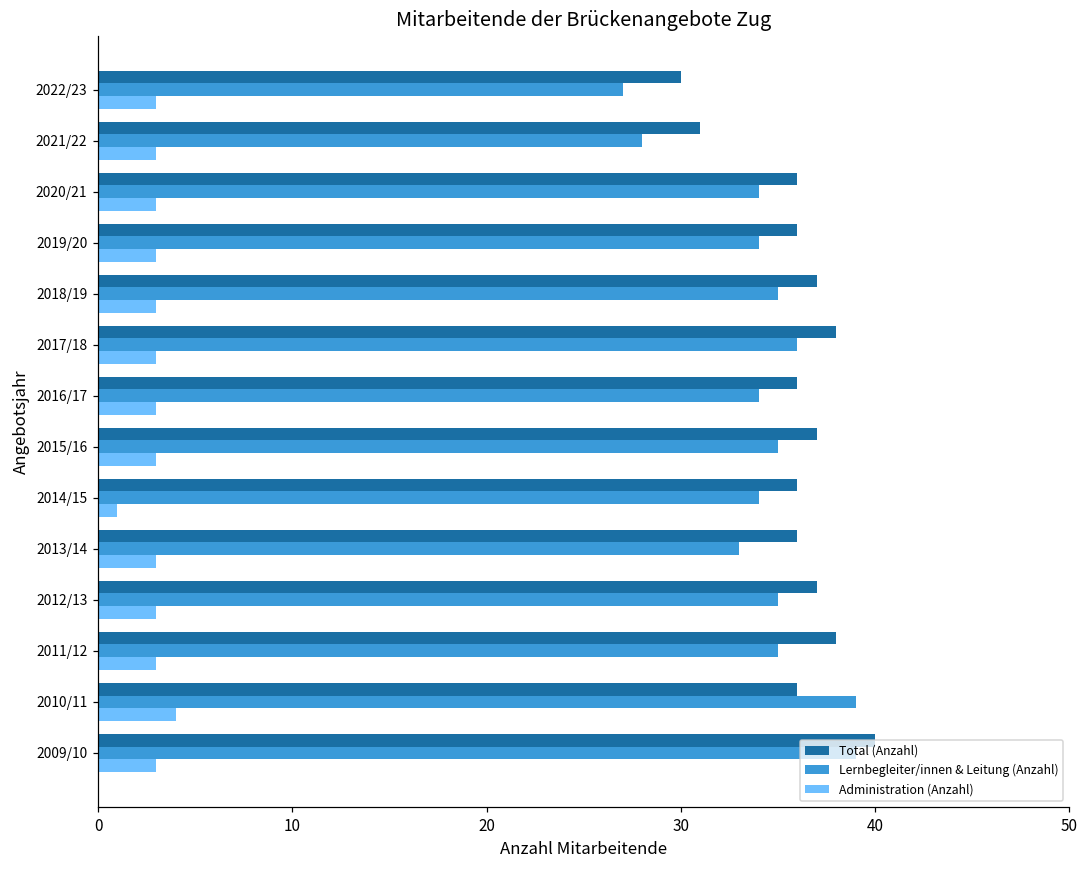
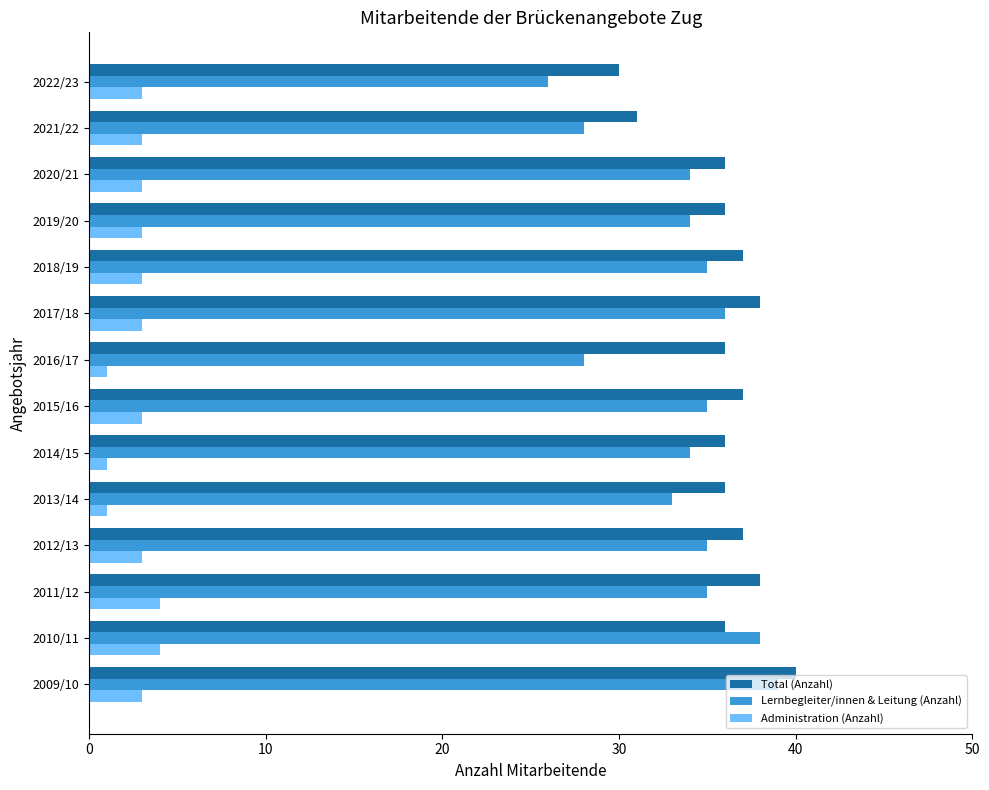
  {
    "Total (Anzahl)": {
      "2022/23": 30,
      "2021/22": 31,
      "2020/21": 36,
      "2019/20": 36,
      "2018/19": 37,
      "2017/18": 38,
      "2016/17": 36,
      "2015/16": 37,
      "2014/15": 36,
      "2013/14": 36,
      "2012/13": 37,
      "2011/12": 38,
      "2010/11": 36,
      "2009/10": 40
    },
    "Lernbegleiter/innen & Leitung (Anzahl)": {
-     "2022/23": 27,
+     "2022/23": 26,
      "2021/22": 28,
      "2020/21": 34,
      "2019/20": 34,
      "2018/19": 35,
      "2017/18": 36,
-     "2016/17": 34,
+     "2016/17": 28,
      "2015/16": 35,
      "2014/15": 34,
      "2013/14": 33,
      "2012/13": 35,
      "2011/12": 35,
-     "2010/11": 39
+     "2010/11": 38
    },
    "Administration (Anzahl)": {
      "2022/23": 3,
      "2021/22": 3,
      "2020/21": 3,
      "2019/20": 3,
      "2018/19": 3,
      "2017/18": 3,
-     "2016/17": 3,
+     "2016/17": 1,
      "2015/16": 3,
      "2014/15": 1,
-     "2013/14": 3,
+     "2013/14": 1,
      "2012/13": 3,
-     "2011/12": 3,
+     "2011/12": 4,
      "2010/11": 4,
      "2009/10": 3
    }
  }
